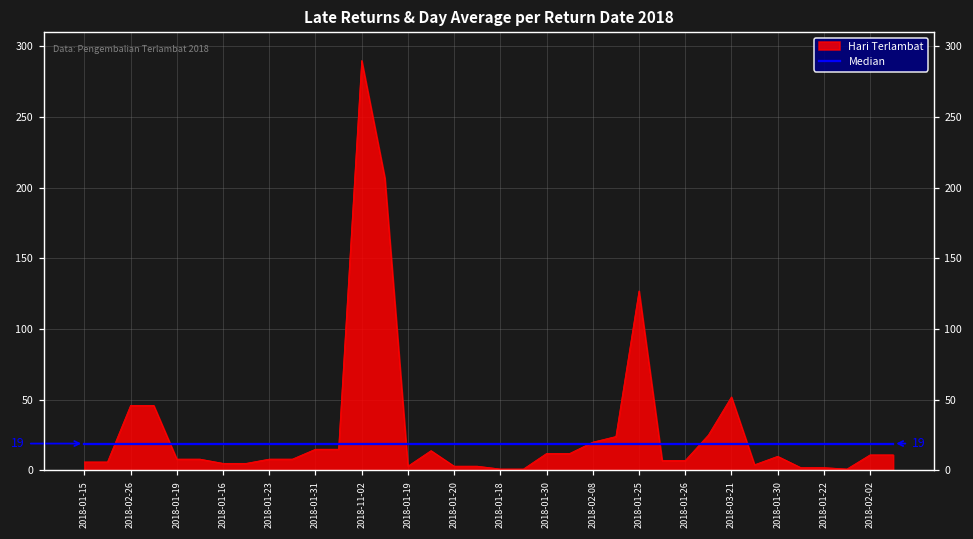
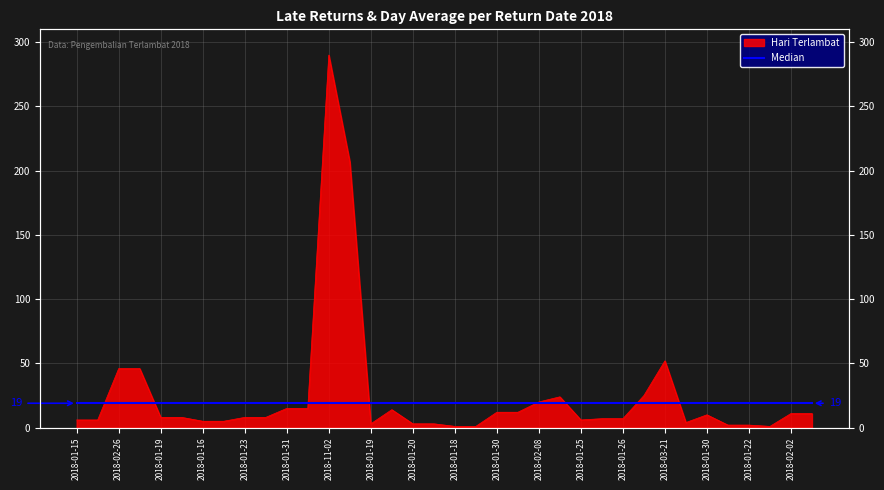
  {
    "Hari Terlambat": {
      "2018-11-02": 290,
-     "2018-01-25": 127,
+     "2018-01-25": 6,
      "2018-03-21": 52
    },
    "Median": {
      "2018-11-02": 19,
      "2018-01-25": 19,
      "2018-03-21": 19
    }
  }
